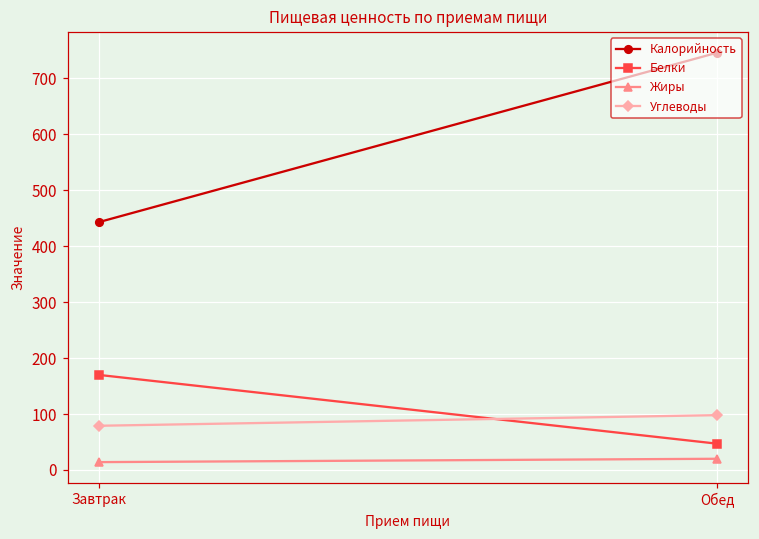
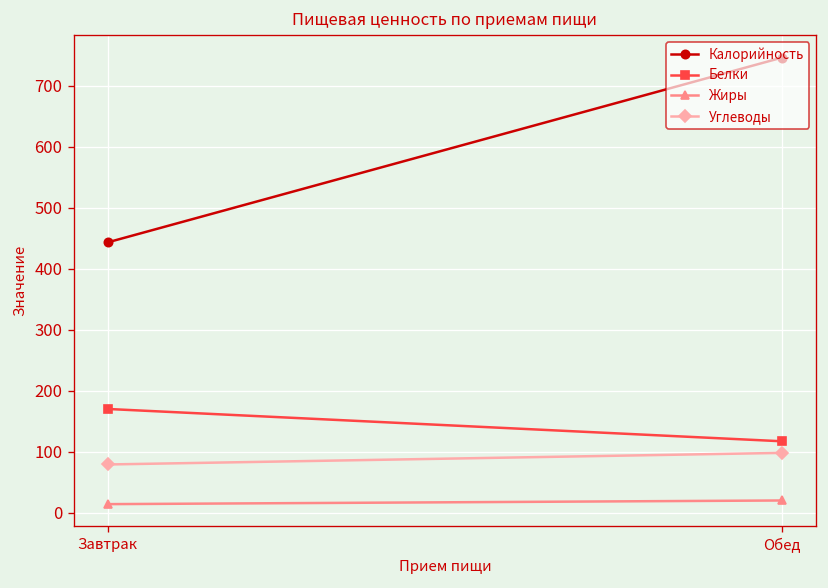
  {
    "Калорийность": {
      "Завтрак": 440
    },
    "Белки": {
      "Завтрак": 170,
-     "Обед": 50
+     "Обед": 120
    }
  }
